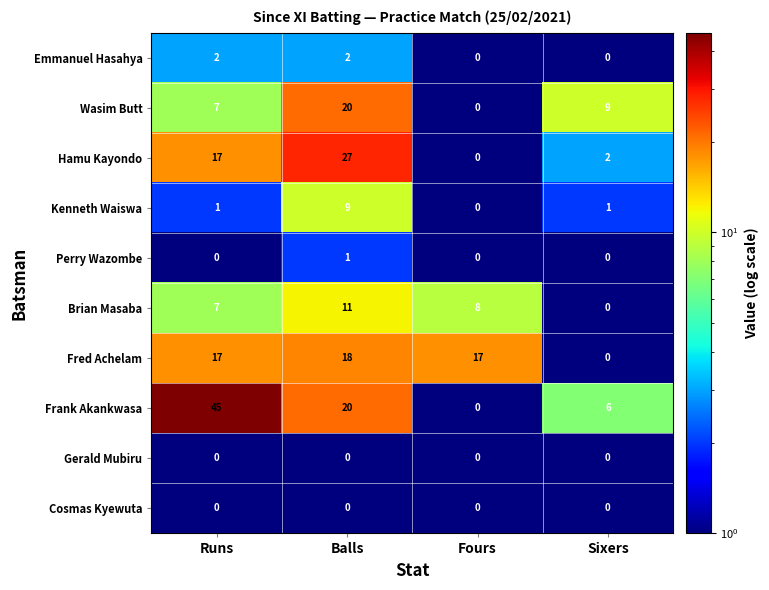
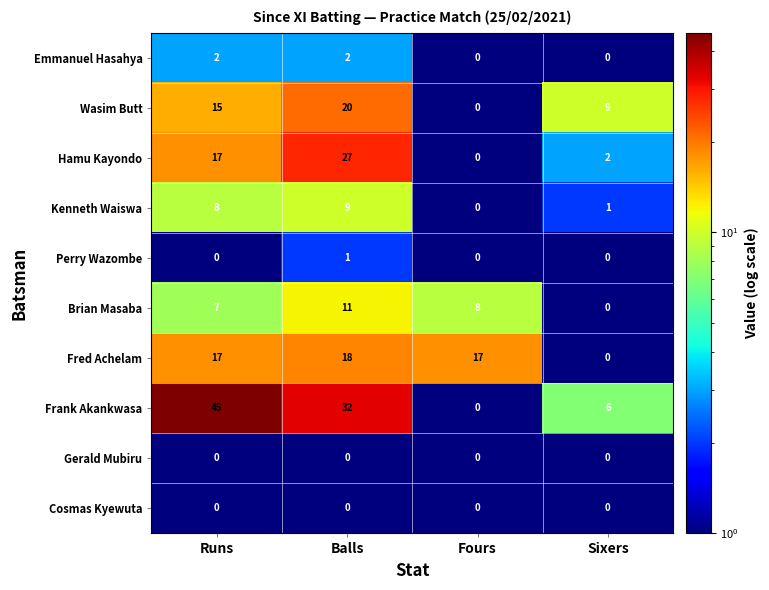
  {
    "Emmanuel Hasahya": {
      "Runs": 2,
      "Balls": 2,
      "Fours": 0,
      "Sixers": 0
    },
    "Wasim Butt": {
-     "Runs": 7,
+     "Runs": 15,
      "Balls": 20,
      "Fours": 0,
      "Sixers": 9
    },
    "Hamu Kayondo": {
      "Runs": 17,
      "Balls": 27,
      "Fours": 0,
      "Sixers": 2
    },
    "Kenneth Waiswa": {
-     "Runs": 1,
+     "Runs": 8,
      "Balls": 9,
      "Fours": 0,
      "Sixers": 1
    },
    "Perry Wazombe": {
      "Runs": 0,
      "Balls": 1,
      "Fours": 0,
      "Sixers": 0
    },
    "Brian Masaba": {
      "Runs": 7,
      "Balls": 11,
      "Fours": 8,
      "Sixers": 0
    },
    "Fred Achelam": {
      "Runs": 17,
      "Balls": 18,
      "Fours": 17,
      "Sixers": 0
    },
    "Frank Akankwasa": {
      "Runs": 45,
-     "Balls": 20,
+     "Balls": 32,
      "Fours": 0,
      "Sixers": 6
    },
    "Gerald Mubiru": {
      "Runs": 0,
      "Balls": 0,
      "Fours": 0,
      "Sixers": 0
    },
    "Cosmas Kyewuta": {
      "Runs": 0,
      "Balls": 0,
      "Fours": 0,
      "Sixers": 0
    }
  }
